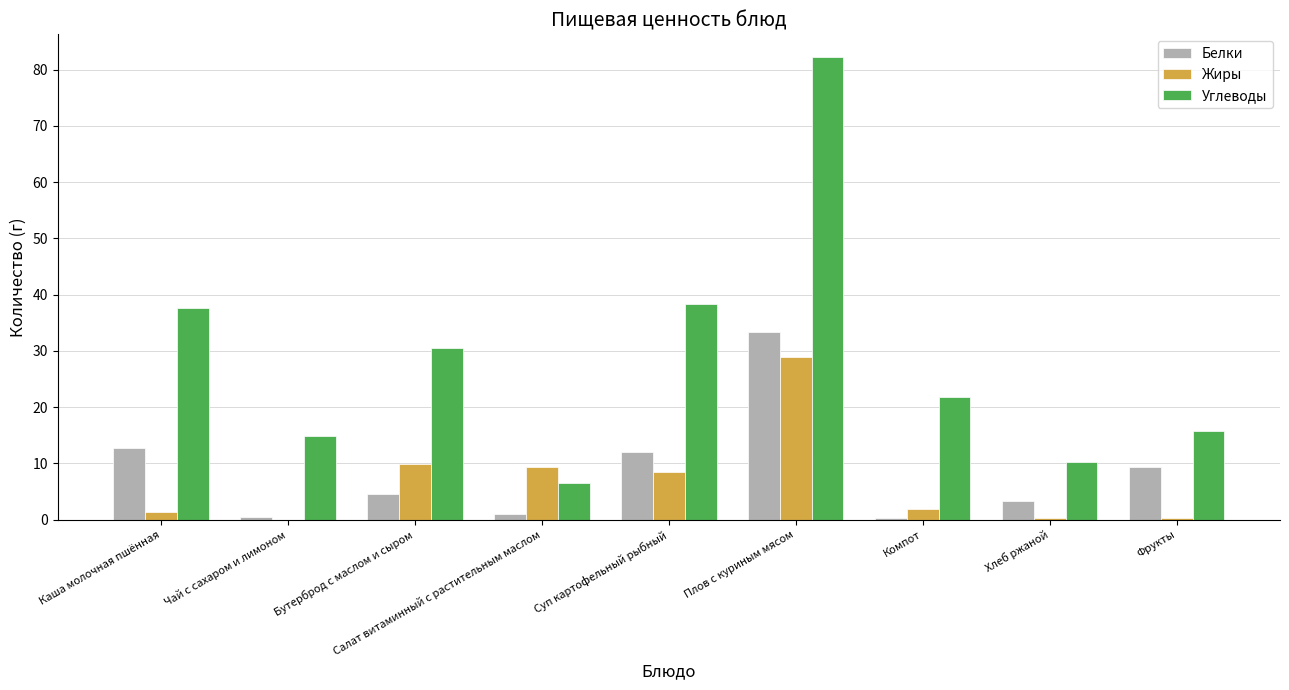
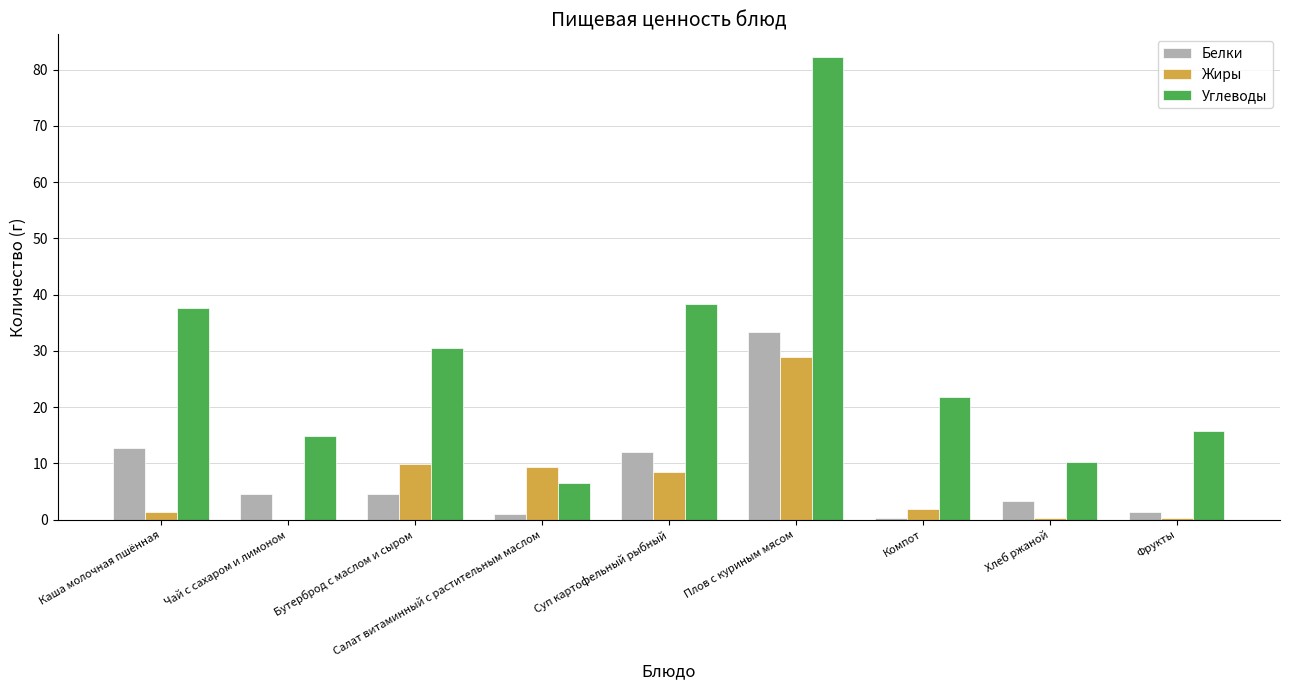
  {
    "Белки": {
      "Каша молочная пшённая": 13,
-     "Чай с сахаром и лимоном": 0,
+     "Чай с сахаром и лимоном": 5,
      "Бутерброд с маслом и сыром": 5,
      "Салат витаминный с растительным маслом": 1,
      "Суп картофельный рыбный": 12,
      "Плов с куриным мясом": 33,
      "Хлеб ржаной": 3,
-     "Фрукты": 9
+     "Фрукты": 1
    },
    "Жиры": {
      "Каша молочная пшённая": 1,
      "Чай с сахаром и лимоном": 0,
      "Бутерброд с маслом и сыром": 10,
      "Салат витаминный с растительным маслом": 9,
      "Суп картофельный рыбный": 8,
      "Плов с куриным мясом": 29,
      "Компот": 2
    },
    "Углеводы": {
      "Каша молочная пшённая": 38,
      "Чай с сахаром и лимоном": 15,
      "Бутерброд с маслом и сыром": 31,
      "Салат витаминный с растительным маслом": 7,
      "Суп картофельный рыбный": 38,
      "Плов с куриным мясом": 82,
      "Компот": 22,
      "Хлеб ржаной": 10,
      "Фрукты": 16
    }
  }
